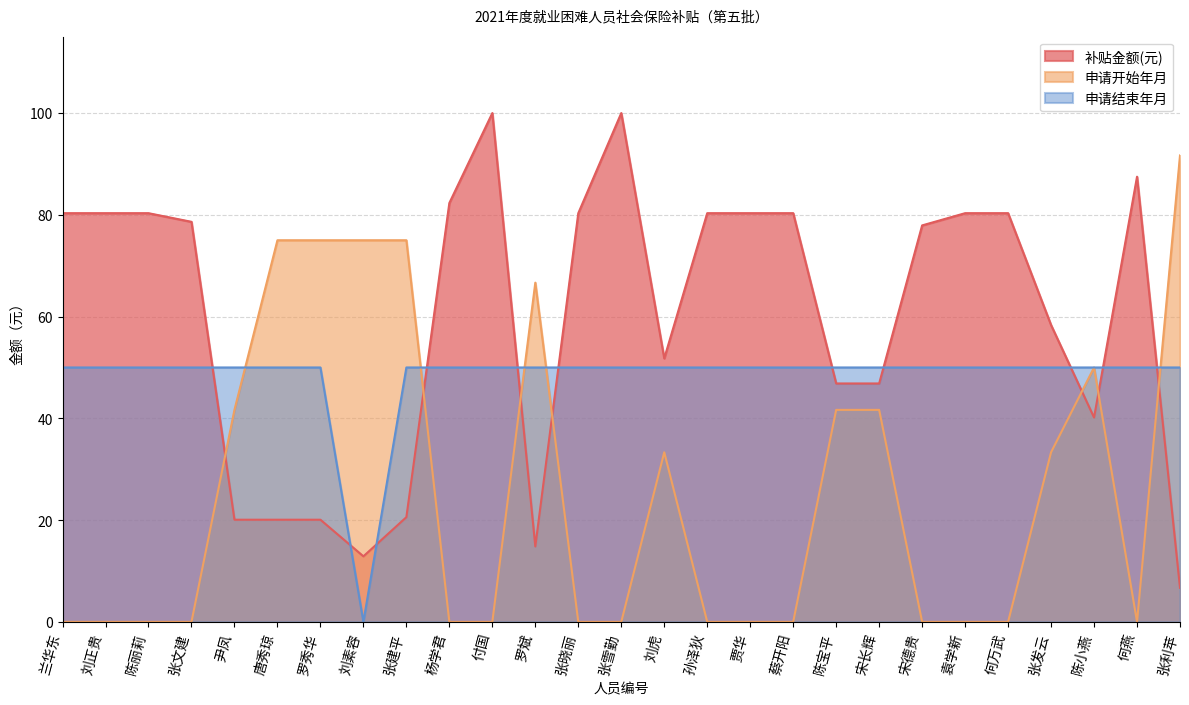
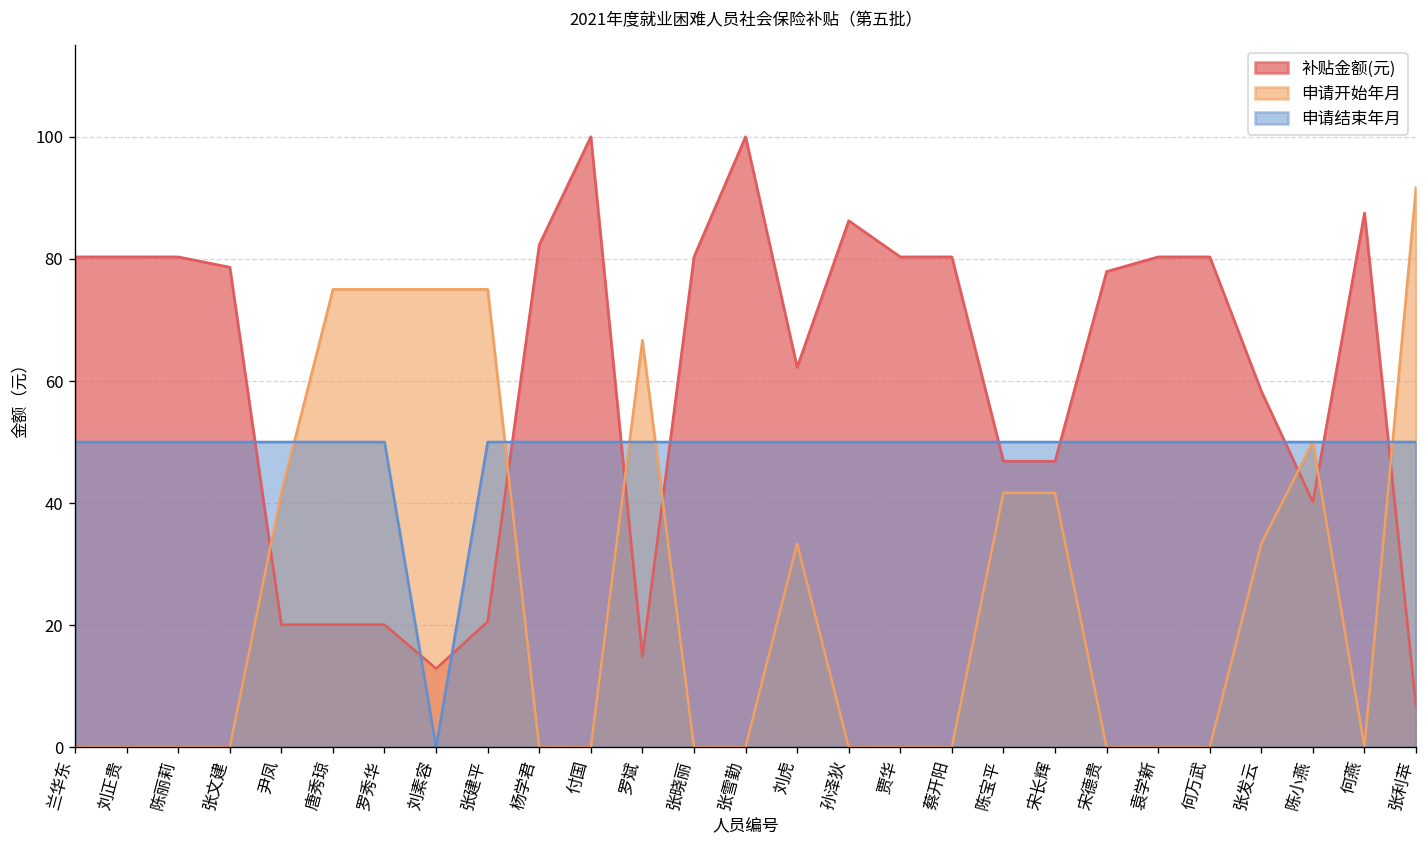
  {
    "补贴金额(元)": {
      "兰华东": 80,
      "刘正贵": 80,
      "陈丽莉": 80,
      "张文建": 79,
      "尹凤": 20,
      "唐秀琼": 20,
      "罗秀华": 20,
      "刘素容": 13,
      "张建平": 21,
      "杨学君": 82,
      "付国": 100,
      "罗斌": 15,
      "张晓丽": 80,
      "张雪勤": 100,
-     "刘虎": 52,
-     "孙泽狄": 80,
+     "刘虎": 62,
+     "孙泽狄": 86,
      "贾华": 80,
      "蔡开阳": 80,
      "陈宝平": 47,
      "宋长辉": 47,
      "宋德贵": 78,
      "袁学新": 80,
      "何万武": 80,
      "张发云": 58,
      "陈小燕": 40,
      "何燕": 87,
      "张利苹": 7
    },
    "申请开始年月": {
      "兰华东": 0,
      "刘正贵": 0,
      "陈丽莉": 0,
      "张文建": 0,
      "尹凤": 42,
      "唐秀琼": 75,
      "罗秀华": 75,
      "刘素容": 75,
      "张建平": 75,
      "杨学君": 0,
      "付国": 0,
      "罗斌": 67,
      "张晓丽": 0,
      "张雪勤": 0,
      "刘虎": 33,
      "孙泽狄": 0,
      "贾华": 0,
      "蔡开阳": 0,
      "陈宝平": 42,
      "宋长辉": 42,
      "宋德贵": 0,
      "袁学新": 0,
      "何万武": 0,
      "张发云": 33,
      "何燕": 0,
      "张利苹": 92
    },
    "申请结束年月": {
      "兰华东": 50,
      "刘正贵": 50,
      "陈丽莉": 50,
      "张文建": 50,
      "尹凤": 50,
      "唐秀琼": 50,
      "罗秀华": 50,
      "刘素容": 0,
      "张建平": 50,
      "杨学君": 50,
      "付国": 50,
      "罗斌": 50,
      "张晓丽": 50,
      "张雪勤": 50,
      "刘虎": 50,
      "孙泽狄": 50,
      "贾华": 50,
      "蔡开阳": 50,
      "陈宝平": 50,
      "宋长辉": 50,
      "宋德贵": 50,
      "袁学新": 50,
      "何万武": 50,
      "张发云": 50,
      "何燕": 50,
      "张利苹": 50
    }
  }
